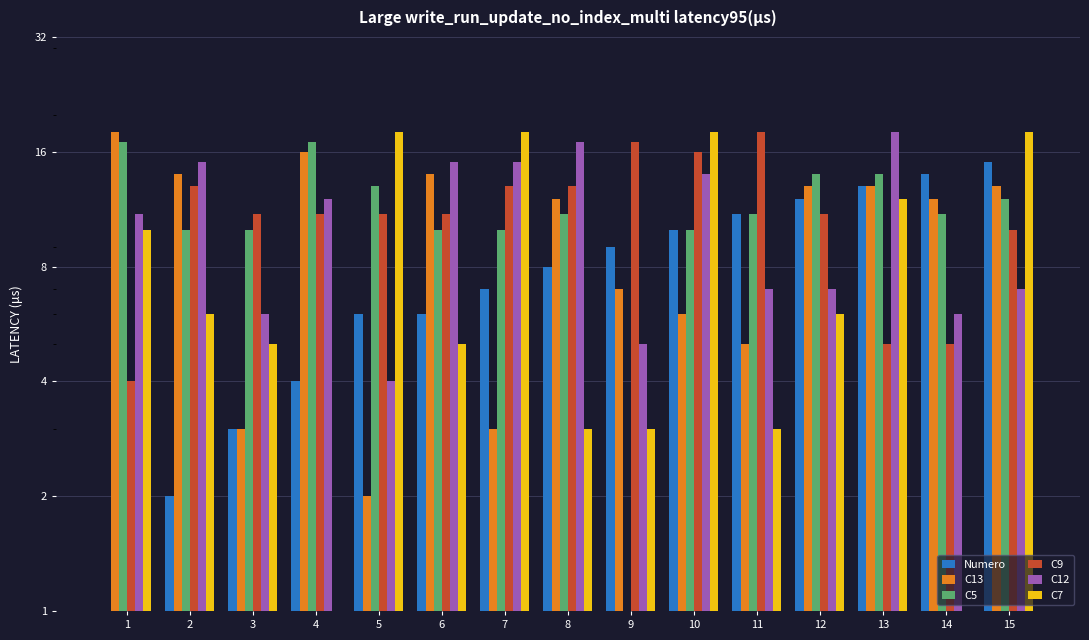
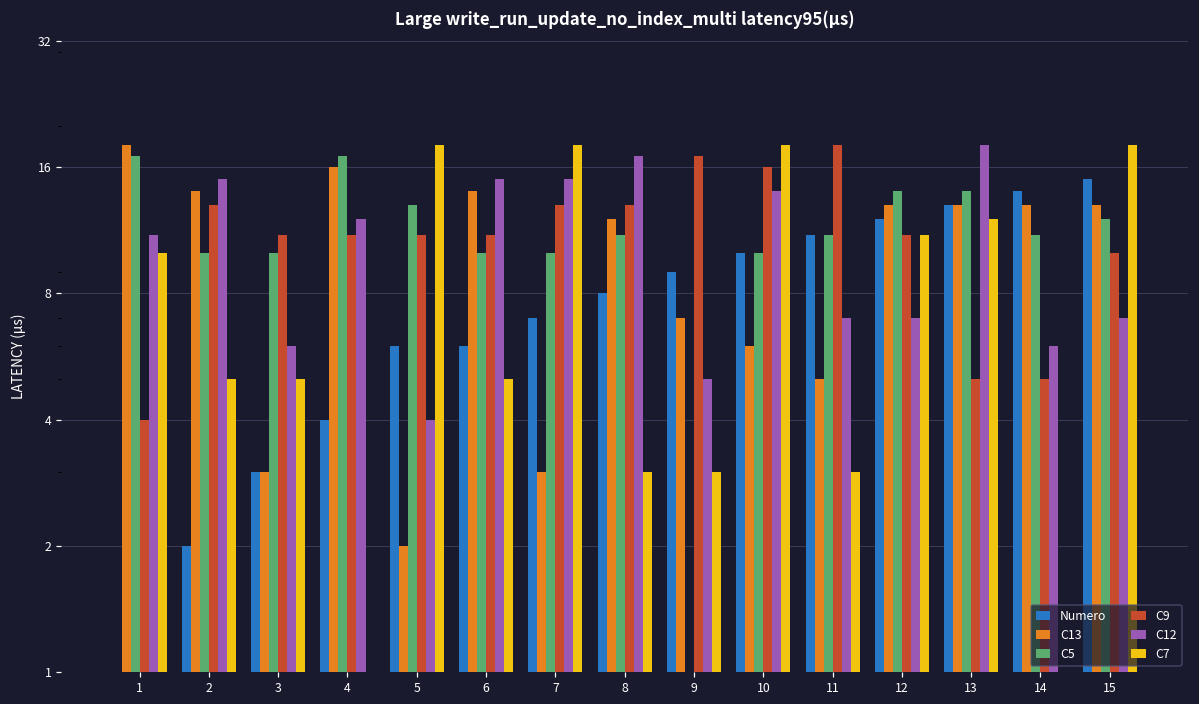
  {
    "Numero": {
      "1": 1,
      "2": 2,
      "3": 3,
      "4": 4,
      "5": 6,
      "6": 6,
      "7": 7,
      "8": 8,
      "9": 9,
      "10": 10,
      "11": 11,
      "12": 12,
      "13": 13,
      "14": 14,
      "15": 15
    },
    "C13": {
      "1": 18,
      "2": 14,
      "3": 3,
      "4": 16,
      "5": 2,
      "6": 14,
      "7": 3,
      "8": 12,
      "9": 7,
      "10": 6,
      "11": 5,
      "12": 13,
      "13": 13,
-     "14": 12,
+     "14": 13,
      "15": 13
    },
    "C5": {
      "1": 17,
      "2": 10,
      "3": 10,
      "4": 17,
      "5": 13,
      "6": 10,
      "7": 10,
      "8": 11,
      "9": 1,
      "10": 10,
      "11": 11,
      "12": 14,
      "13": 14,
      "14": 11,
      "15": 12
    },
    "C9": {
      "1": 4,
      "2": 13,
      "3": 11,
      "4": 11,
      "5": 11,
      "6": 11,
      "7": 13,
      "8": 13,
      "9": 17,
      "10": 16,
      "11": 18,
      "12": 11,
      "13": 5,
      "14": 5,
      "15": 10
    },
    "C12": {
      "1": 11,
      "2": 15,
      "3": 6,
      "4": 12,
      "5": 4,
      "6": 15,
      "7": 15,
      "8": 17,
      "9": 5,
      "10": 14,
      "11": 7,
      "12": 7,
      "13": 18,
      "14": 6,
      "15": 7
    },
    "C7": {
      "1": 10,
-     "2": 6,
+     "2": 5,
      "3": 5,
      "4": 1,
      "5": 18,
      "6": 5,
      "7": 18,
      "8": 3,
      "9": 3,
      "10": 18,
      "11": 3,
-     "12": 6,
+     "12": 11,
      "13": 12,
      "14": 1,
      "15": 18
    }
  }
